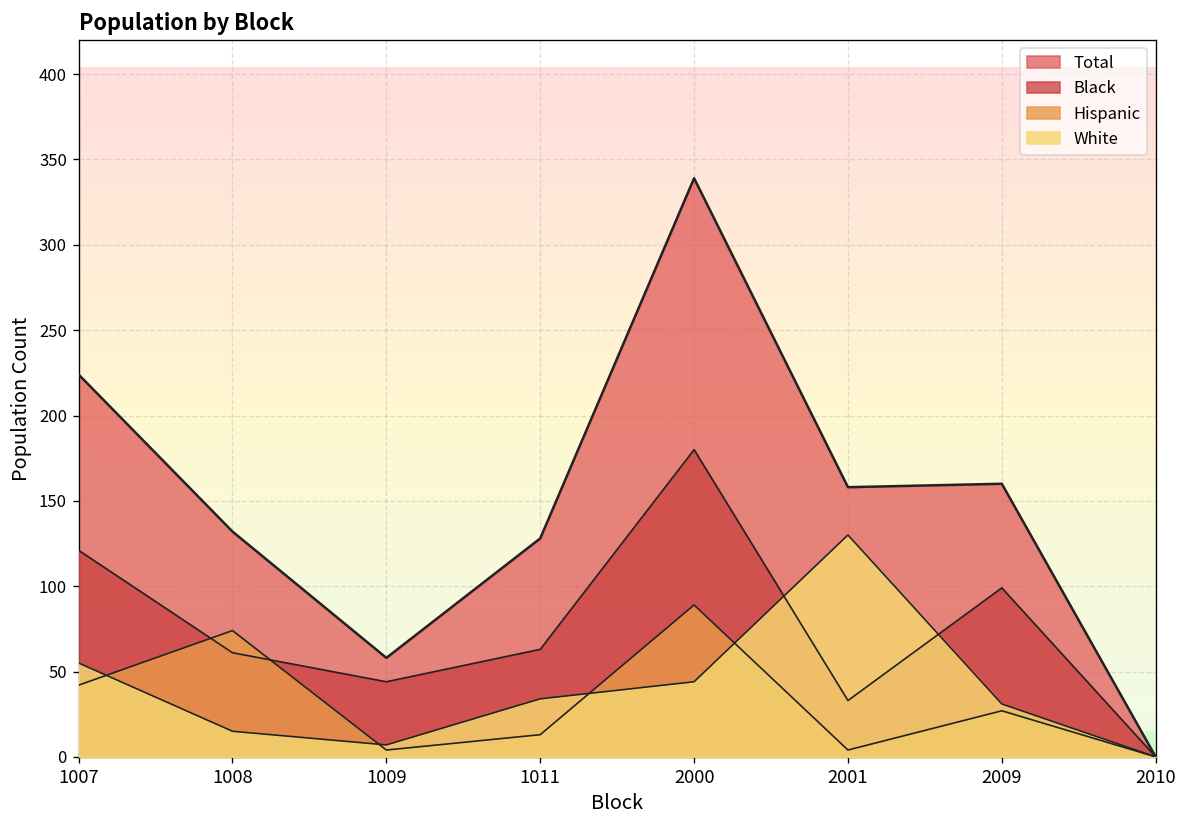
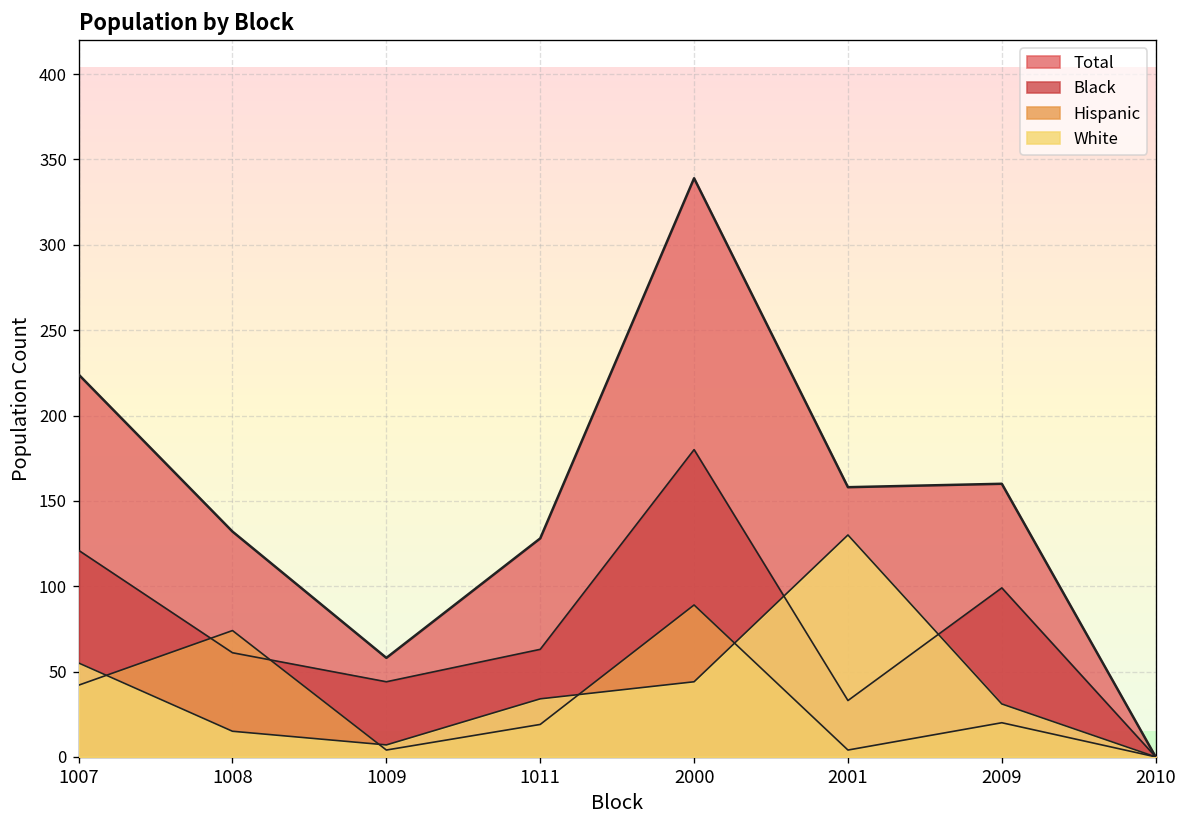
  {
    "Hispanic": {
      "1007": 42,
      "1008": 74,
      "1009": 4,
-     "1011": 13,
+     "1011": 19,
      "2000": 89,
      "2001": 4,
-     "2009": 27
+     "2009": 20
    },
    "White": {
      "1007": 55,
      "1008": 15,
      "1009": 7,
      "1011": 34,
      "2000": 44,
      "2001": 130,
      "2009": 31
    }
  }
